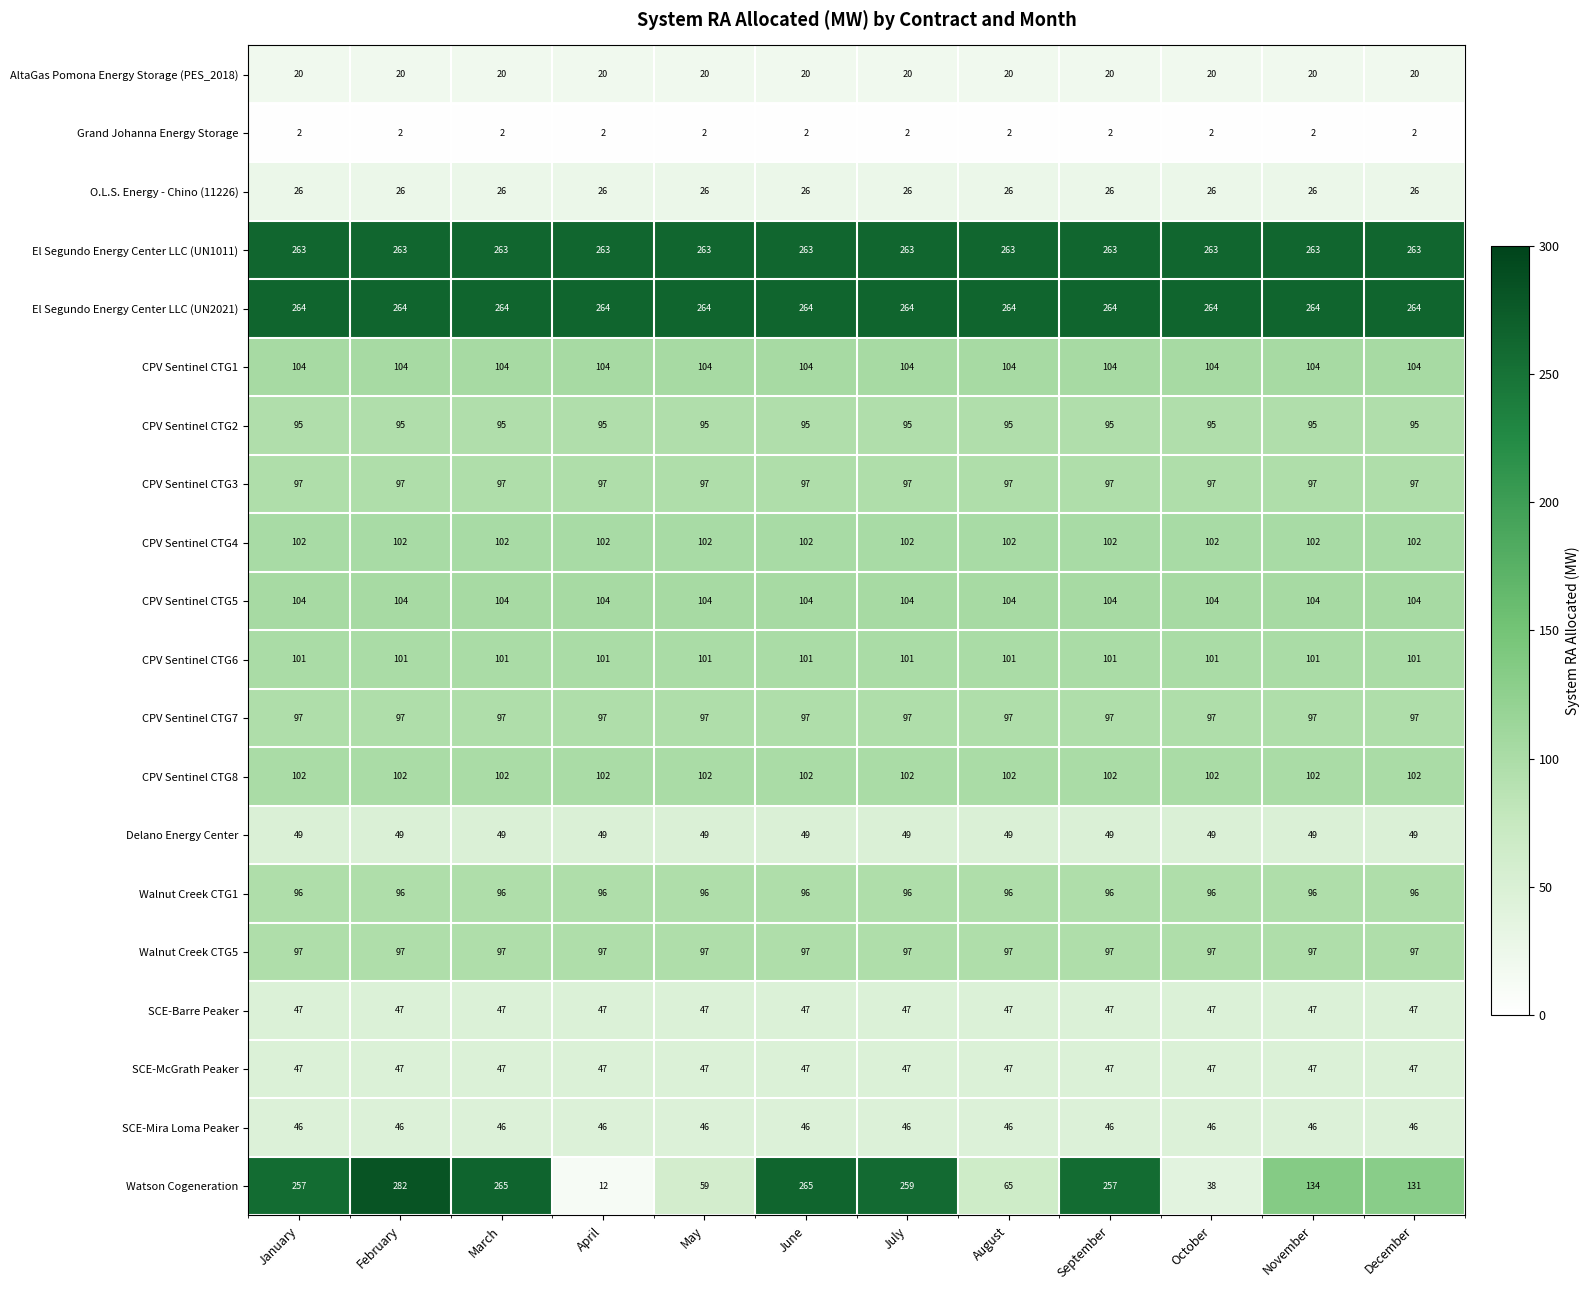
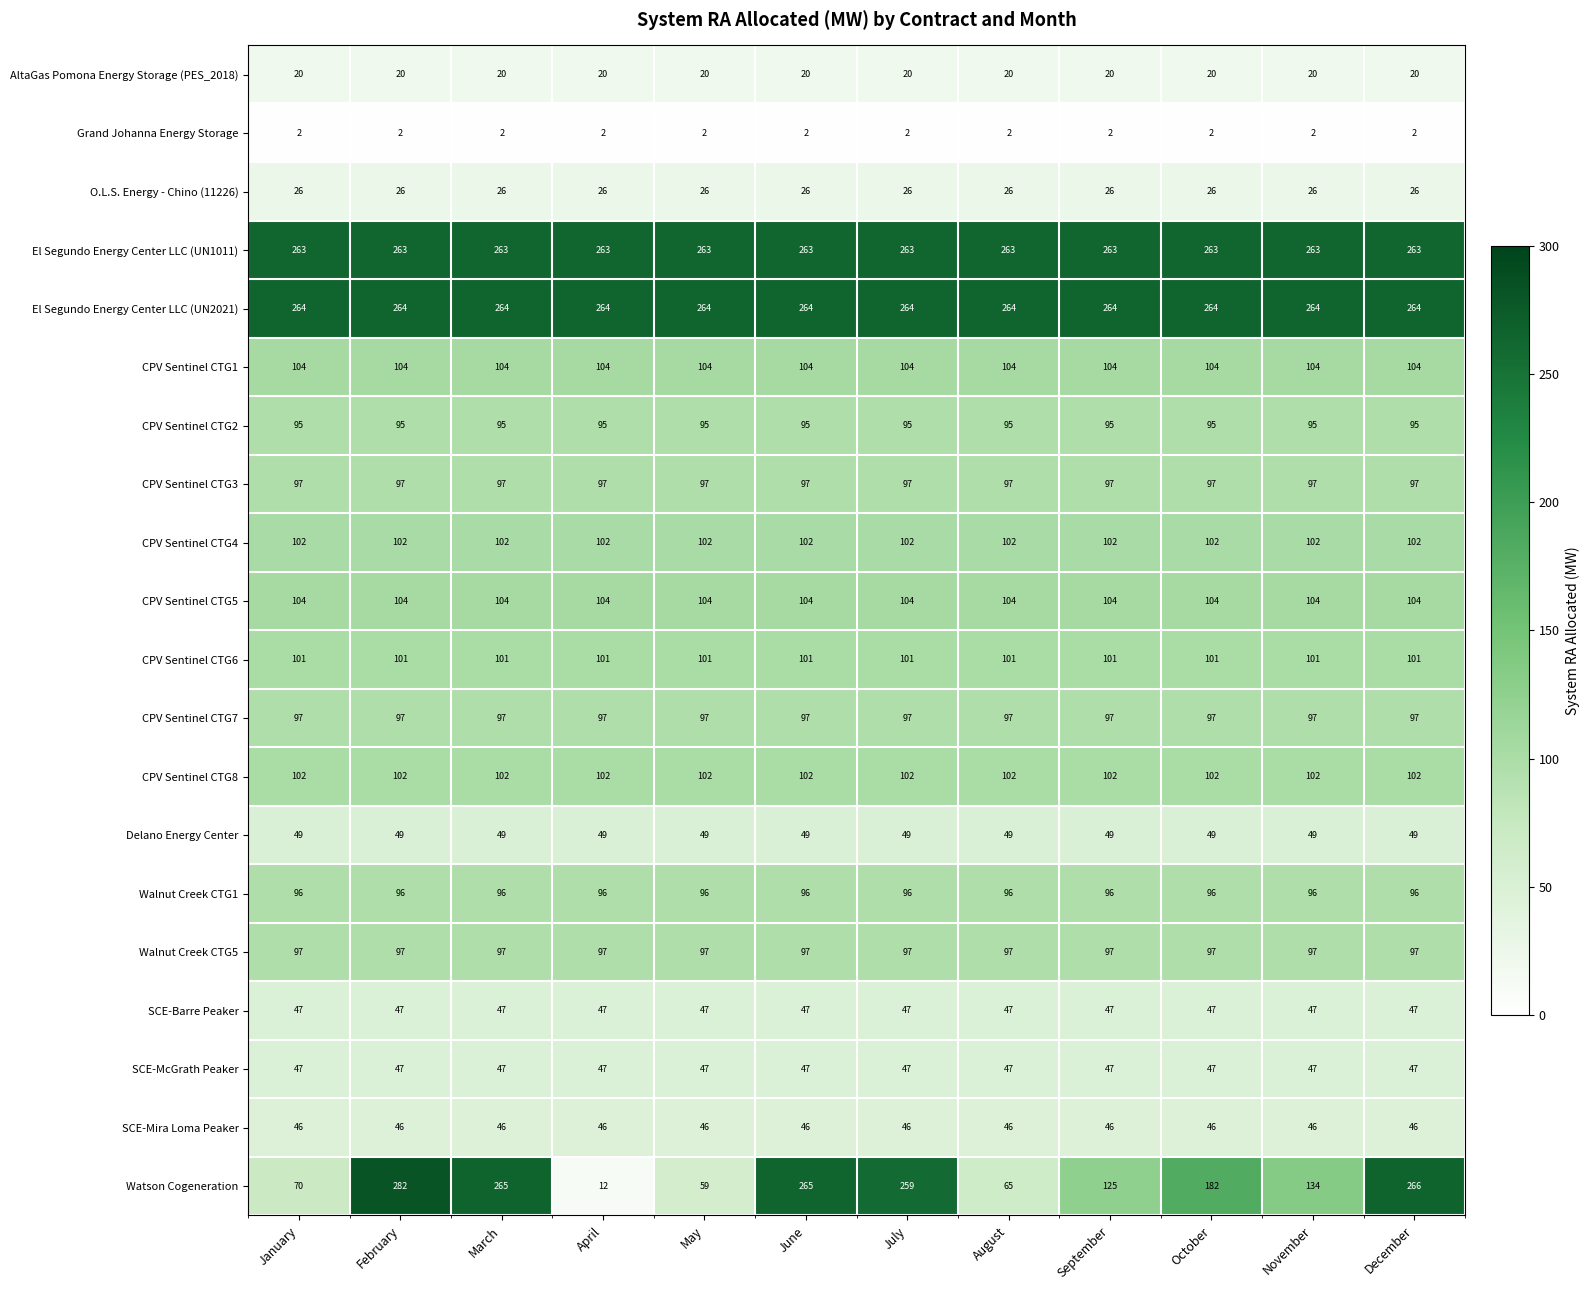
  {
    "Watson Cogeneration": {
-     "January": 257,
+     "January": 70,
      "February": 282,
      "March": 265,
      "April": 12,
      "May": 59,
      "June": 265,
      "July": 259,
      "August": 65,
-     "September": 257,
-     "October": 38,
+     "September": 125,
+     "October": 182,
      "November": 134,
-     "December": 131
+     "December": 266
    }
  }
